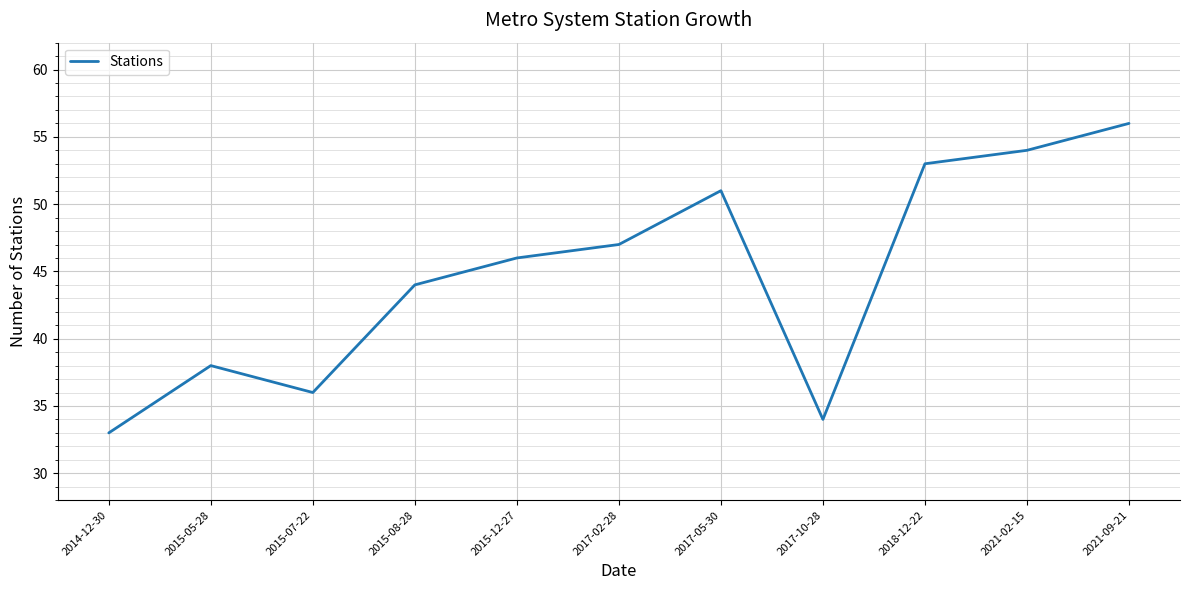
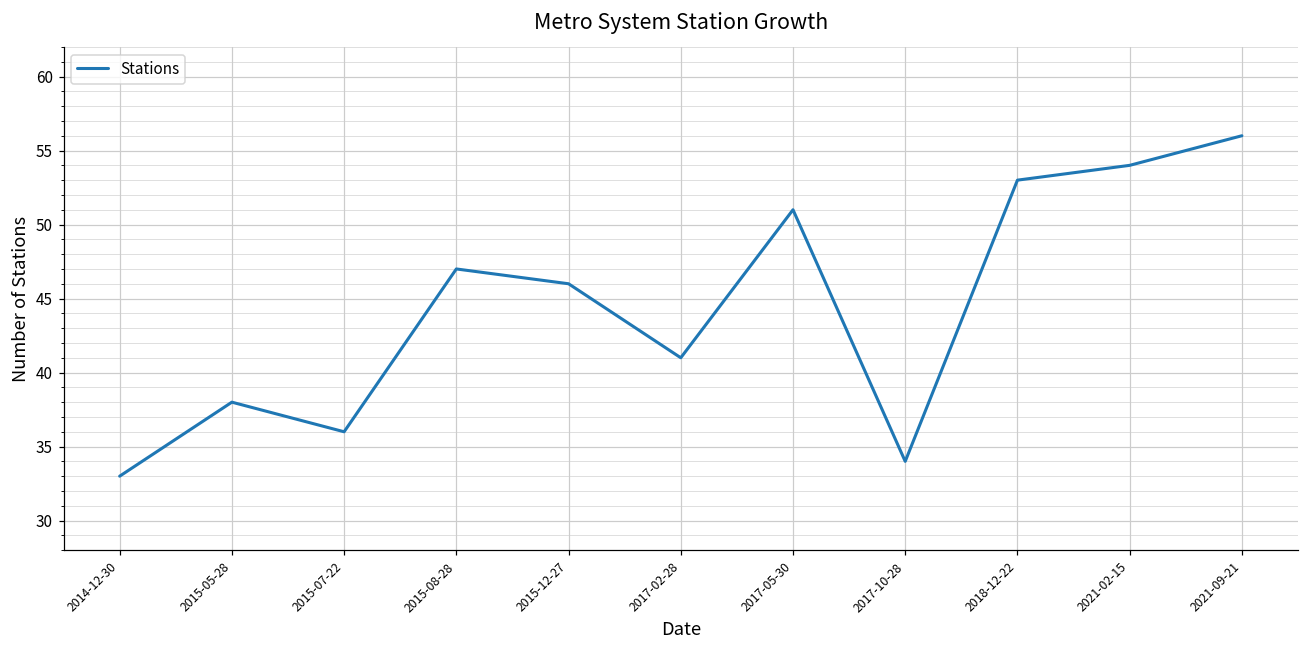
  {
    "2014-12-30": 33,
    "2015-05-28": 38,
    "2015-07-22": 36,
-   "2015-08-28": 44,
+   "2015-08-28": 47,
    "2015-12-27": 46,
-   "2017-02-28": 47,
+   "2017-02-28": 41,
    "2017-05-30": 51,
    "2017-10-28": 34,
    "2018-12-22": 53,
    "2021-02-15": 54,
    "2021-09-21": 56
  }
